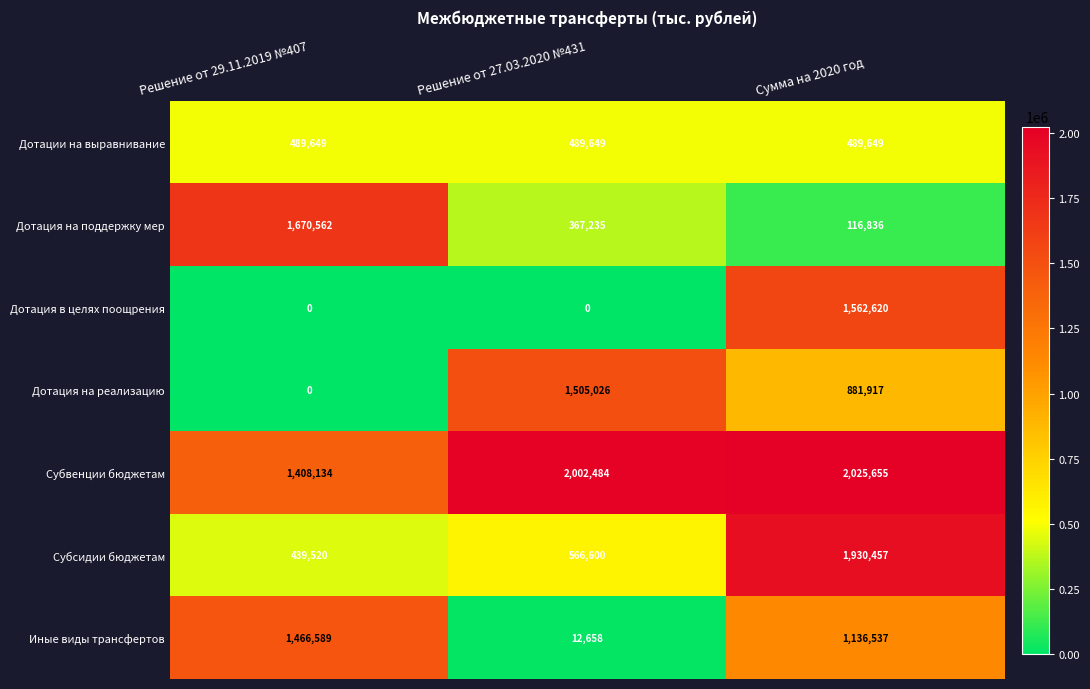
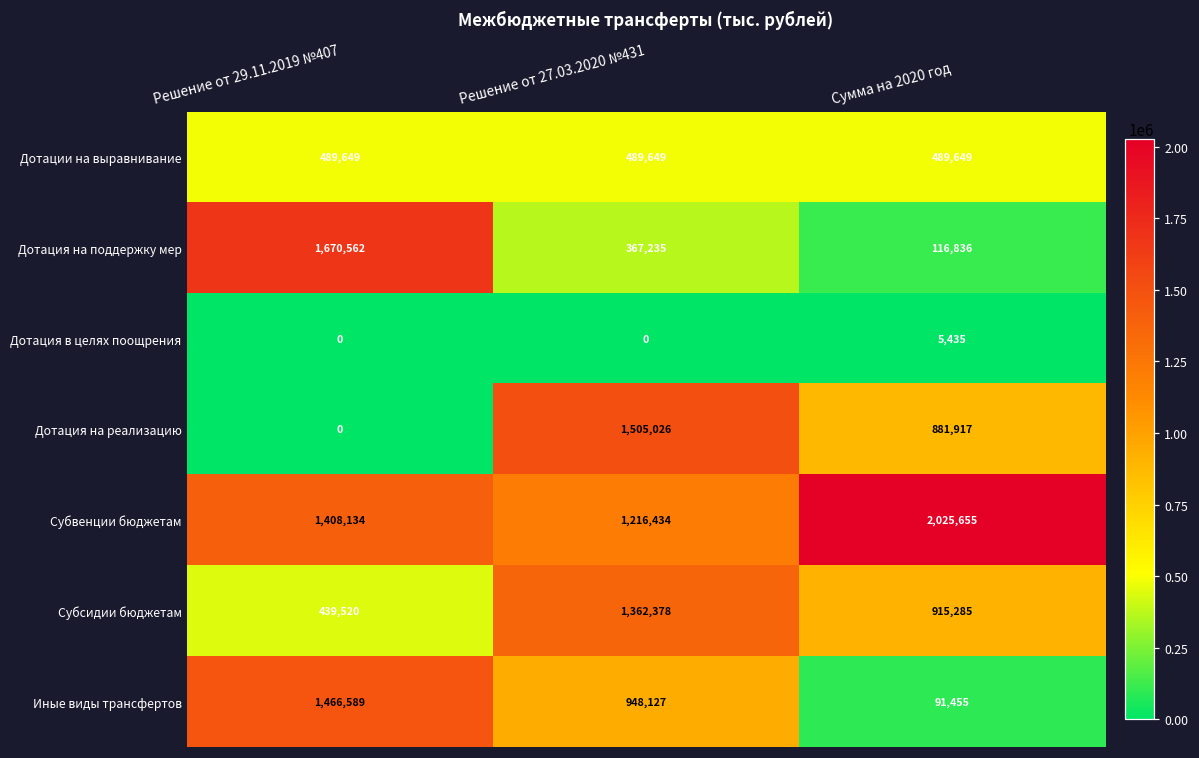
  {
    "Дотации на выравнивание": {
      "Решение от 29.11.2019 №407": "489,649",
      "Решение от 27.03.2020 №431": "489,649",
      "Сумма на 2020 год": "489,649"
    },
    "Дотация на поддержку мер": {
      "Решение от 29.11.2019 №407": "1,670,562",
      "Решение от 27.03.2020 №431": "367,235",
      "Сумма на 2020 год": "116,836"
    },
    "Дотация в целях поощрения": {
      "Решение от 29.11.2019 №407": "0",
      "Решение от 27.03.2020 №431": "0",
-     "Сумма на 2020 год": "1,562,620"
+     "Сумма на 2020 год": "5,435"
    },
    "Дотация на реализацию": {
      "Решение от 29.11.2019 №407": "0",
      "Решение от 27.03.2020 №431": "1,505,026",
      "Сумма на 2020 год": "881,917"
    },
    "Субвенции бюджетам": {
      "Решение от 29.11.2019 №407": "1,408,134",
-     "Решение от 27.03.2020 №431": "2,002,484",
+     "Решение от 27.03.2020 №431": "1,216,434",
      "Сумма на 2020 год": "2,025,655"
    },
    "Субсидии бюджетам": {
      "Решение от 29.11.2019 №407": "439,520",
-     "Решение от 27.03.2020 №431": "566,600",
-     "Сумма на 2020 год": "1,930,457"
+     "Решение от 27.03.2020 №431": "1,362,378",
+     "Сумма на 2020 год": "915,285"
    },
    "Иные виды трансфертов": {
      "Решение от 29.11.2019 №407": "1,466,589",
-     "Решение от 27.03.2020 №431": "12,658",
-     "Сумма на 2020 год": "1,136,537"
+     "Решение от 27.03.2020 №431": "948,127",
+     "Сумма на 2020 год": "91,455"
    }
  }
